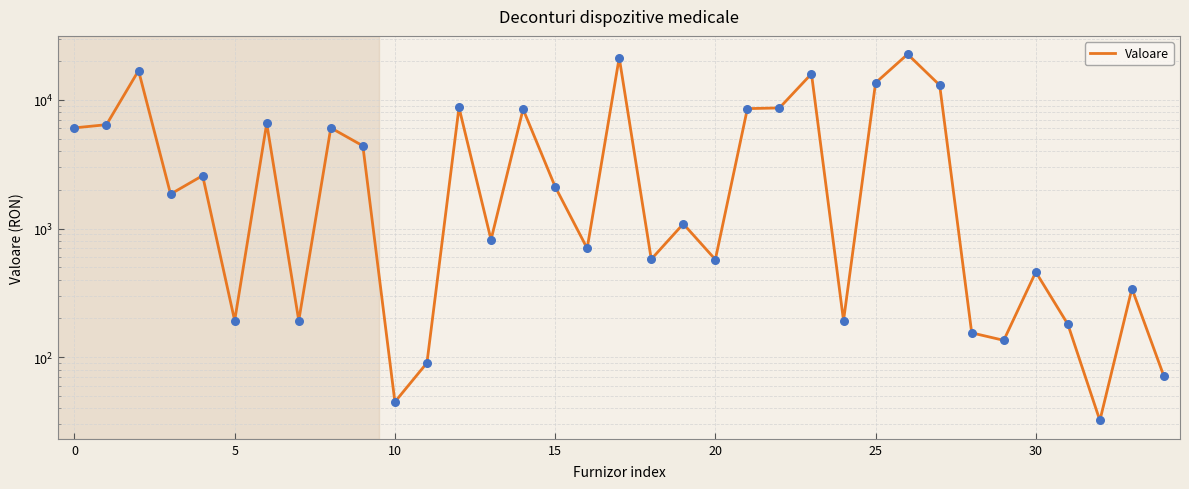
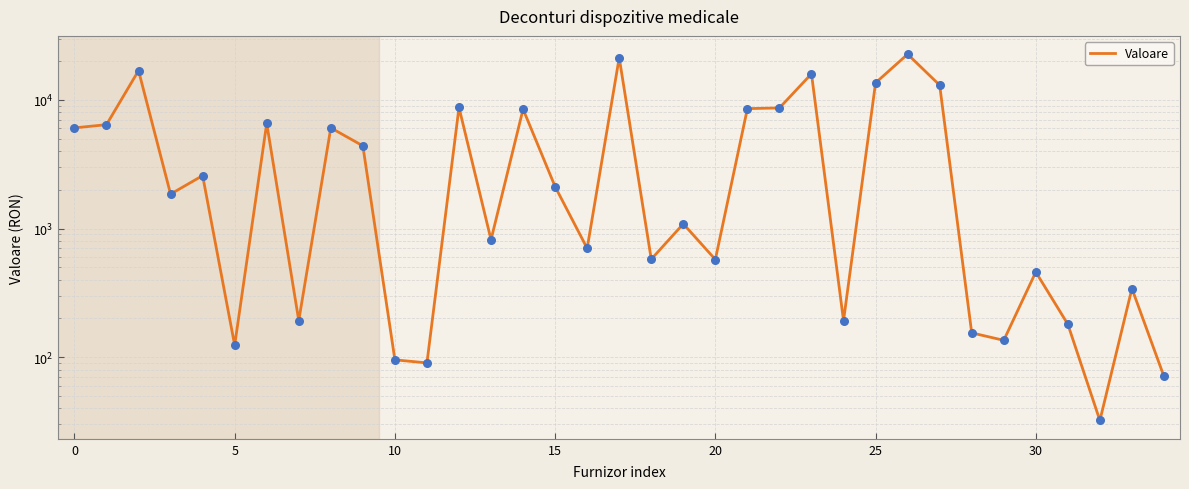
  {
    "0": 6000,
-   "5": 190,
-   "10": 45,
+   "5": 120,
+   "10": 100,
    "15": 2100,
    "20": 600,
    "25": 14000,
    "30": 460
  }
